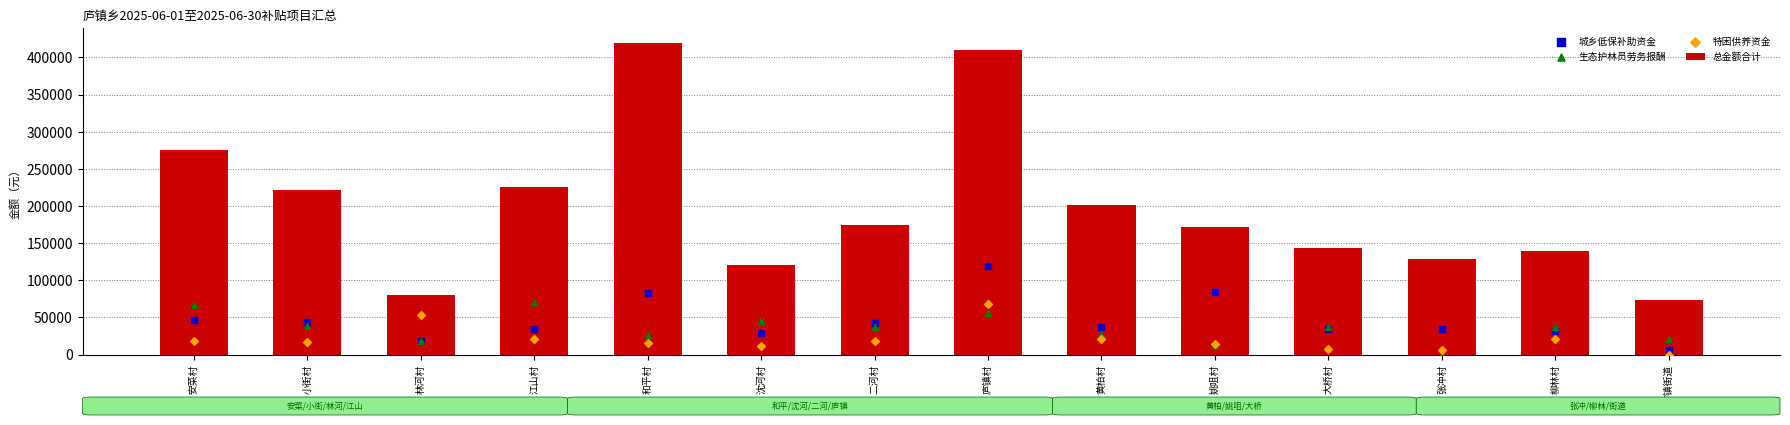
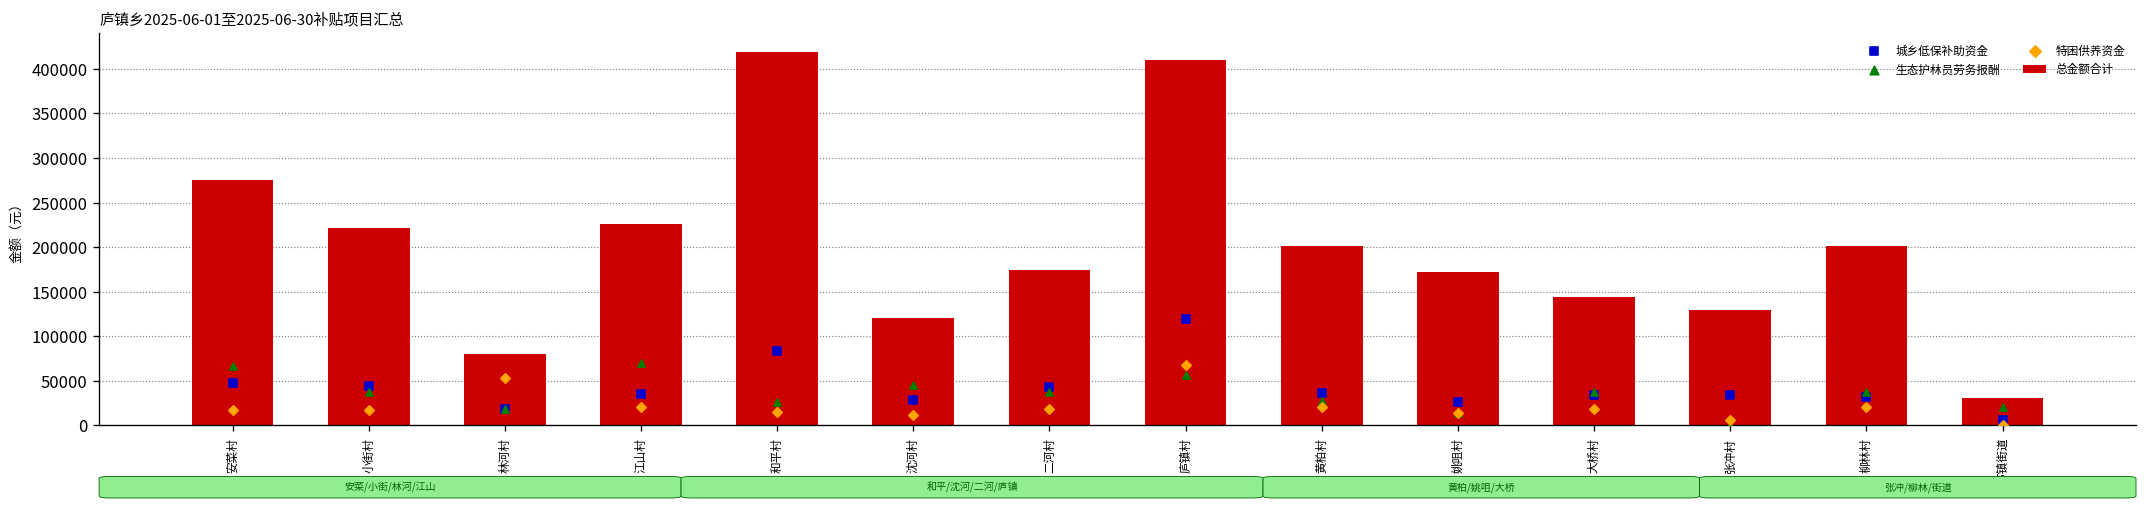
  {
    "总金额合计": {
      "安菜村": 280000,
      "小街村": 220000,
      "林河村": 80000,
      "江山村": 230000,
      "和平村": 420000,
      "沈河村": 120000,
      "二河村": 170000,
      "庐镇村": 410000,
      "黄柏村": 200000,
      "姚咀村": 170000,
      "大桥村": 140000,
      "张冲村": 130000,
-     "柳林村": 140000,
-     "庐镇街道": 70000
+     "柳林村": 200000,
+     "庐镇街道": 30000
    },
    "城乡低保补助资金": {
-     "姚咀村": 80000
+     "姚咀村": 30000
    },
    "特困供养资金": {
-     "大桥村": 10000
+     "大桥村": 20000
    }
  }
